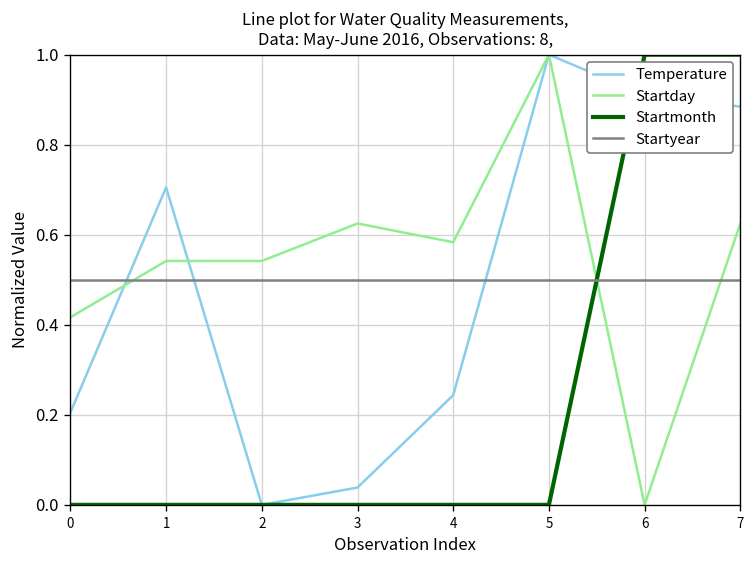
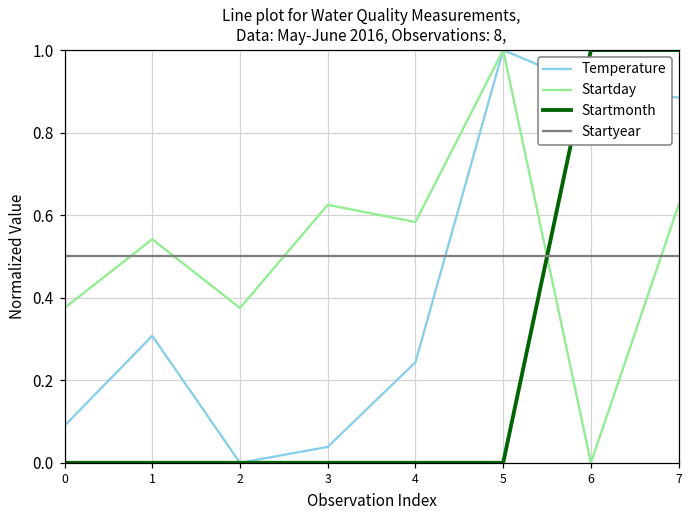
  {
    "Temperature": {
-     "0": 0.21,
-     "1": 0.71,
+     "0": 0.09,
+     "1": 0.31,
      "3": 0.04,
      "4": 0.24,
      "7": 0.88
    },
    "Startday": {
-     "0": 0.42,
+     "0": 0.38,
      "1": 0.54,
-     "2": 0.54,
+     "2": 0.38,
      "3": 0.63,
      "4": 0.58,
      "6": 0.00,
      "7": 0.63
    },
    "Startmonth": {
      "0": 0.00,
      "1": 0.00,
      "3": 0.00,
      "4": 0.00,
      "5": 0.00,
      "6": 1.00,
      "7": 1.00
    },
    "Startyear": {
      "0": 0.50,
      "1": 0.50,
      "2": 0.50,
      "3": 0.50,
      "4": 0.50,
      "5": 0.50,
      "6": 0.50,
      "7": 0.50
    }
  }
